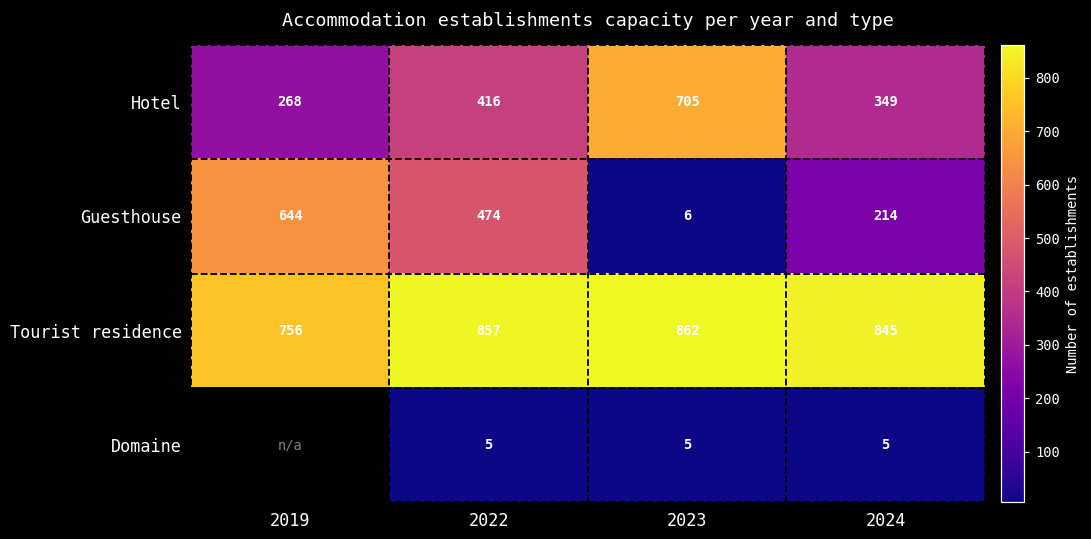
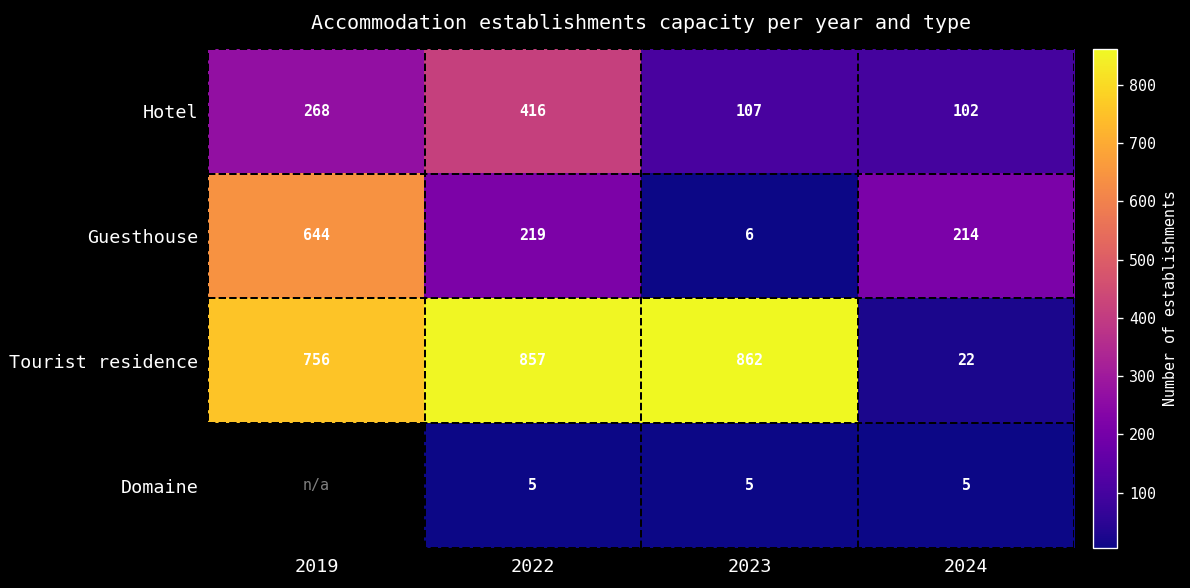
  {
    "Hotel": {
      "2019": 268,
      "2022": 416,
-     "2023": 705,
-     "2024": 349
+     "2023": 107,
+     "2024": 102
    },
    "Guesthouse": {
      "2019": 644,
-     "2022": 474,
+     "2022": 219,
      "2023": 6,
      "2024": 214
    },
    "Tourist residence": {
      "2019": 756,
      "2022": 857,
      "2023": 862,
-     "2024": 845
+     "2024": 22
    },
    "Domaine": {
      "2022": 5,
      "2023": 5,
      "2024": 5
    }
  }
